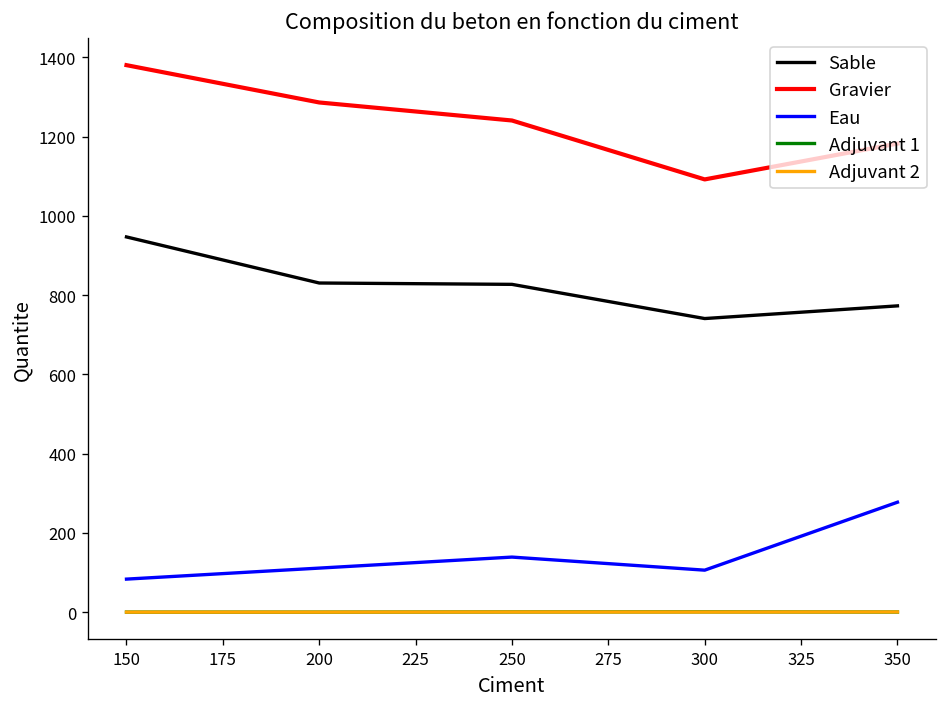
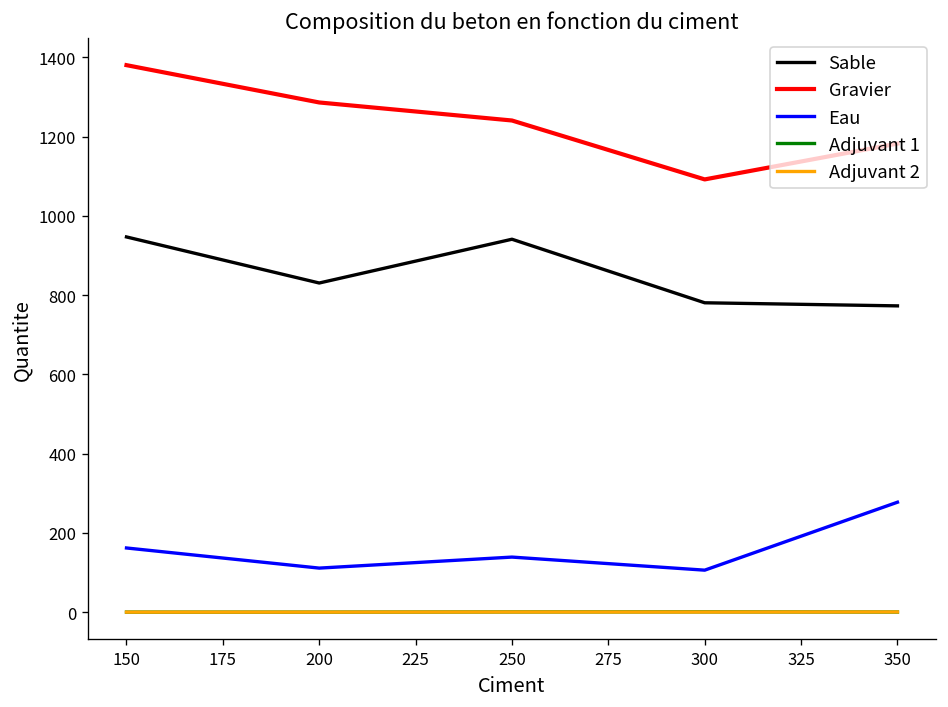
  {
    "Sable": {
      "150": 950,
      "200": 830,
-     "250": 830,
-     "300": 740,
+     "250": 940,
+     "300": 780,
      "350": 770
    },
    "Gravier": {
      "150": 1380,
      "200": 1290,
      "250": 1240,
      "300": 1090
    },
    "Eau": {
-     "150": 80,
+     "150": 160,
      "200": 110,
      "250": 140,
      "300": 110,
      "350": 280
    },
    "Adjuvant 2": {
      "150": 0,
      "200": 0,
      "250": 0,
      "300": 0,
      "350": 0
    }
  }
